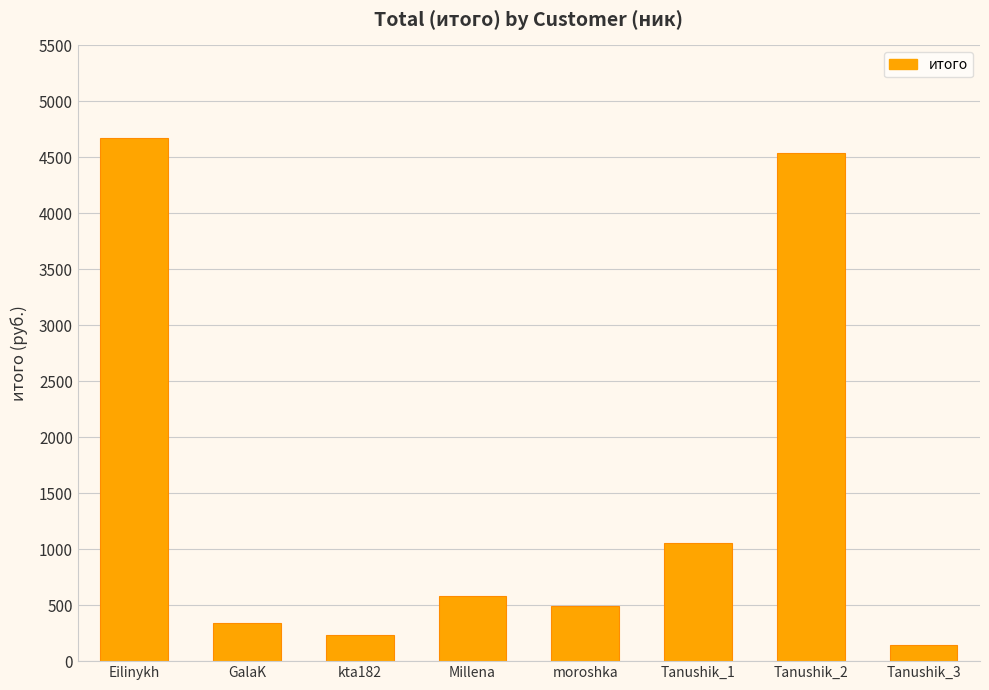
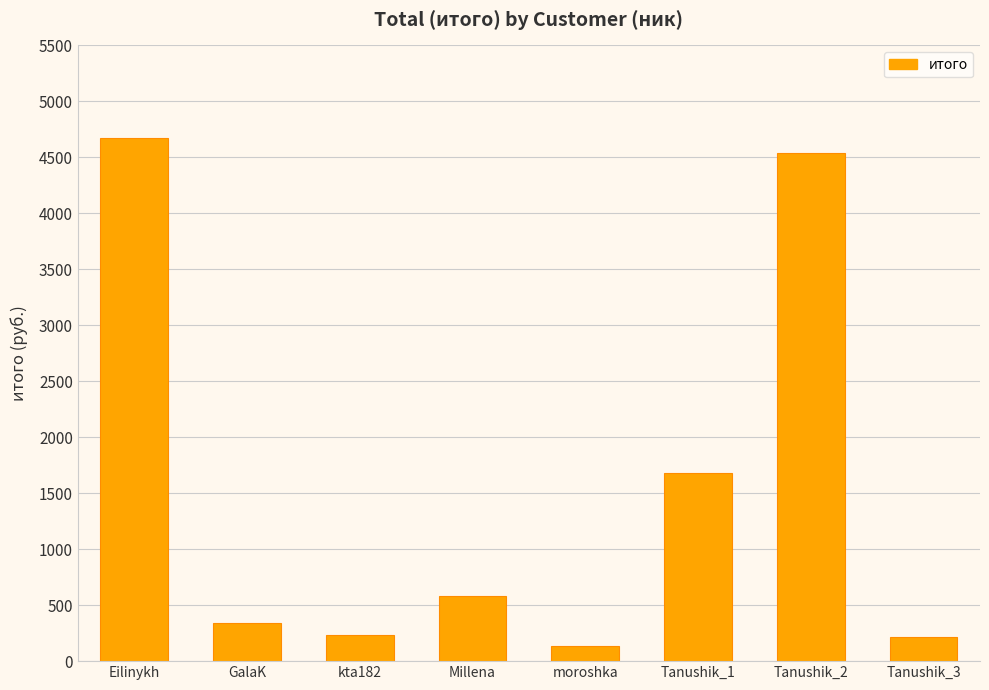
  {
    "Eilinykh": 4670,
    "GalaK": 340,
    "kta182": 240,
    "Millena": 580,
-   "moroshka": 490,
-   "Tanushik_1": 1060,
+   "moroshka": 140,
+   "Tanushik_1": 1680,
    "Tanushik_2": 4540,
-   "Tanushik_3": 140
+   "Tanushik_3": 220
  }
